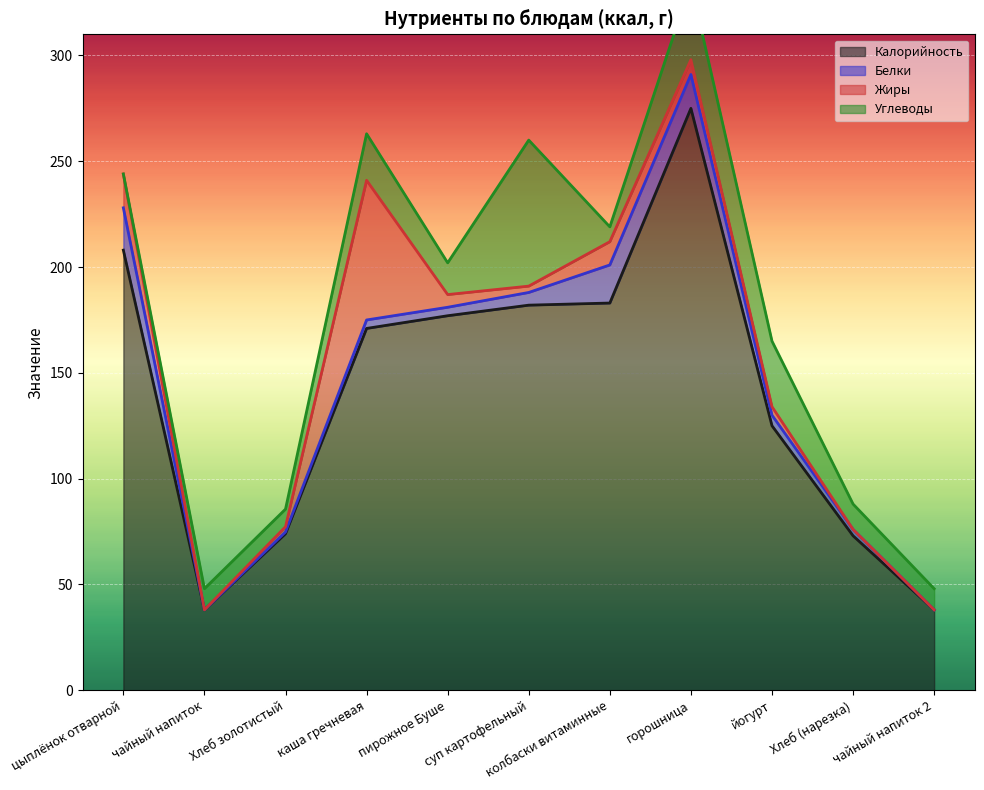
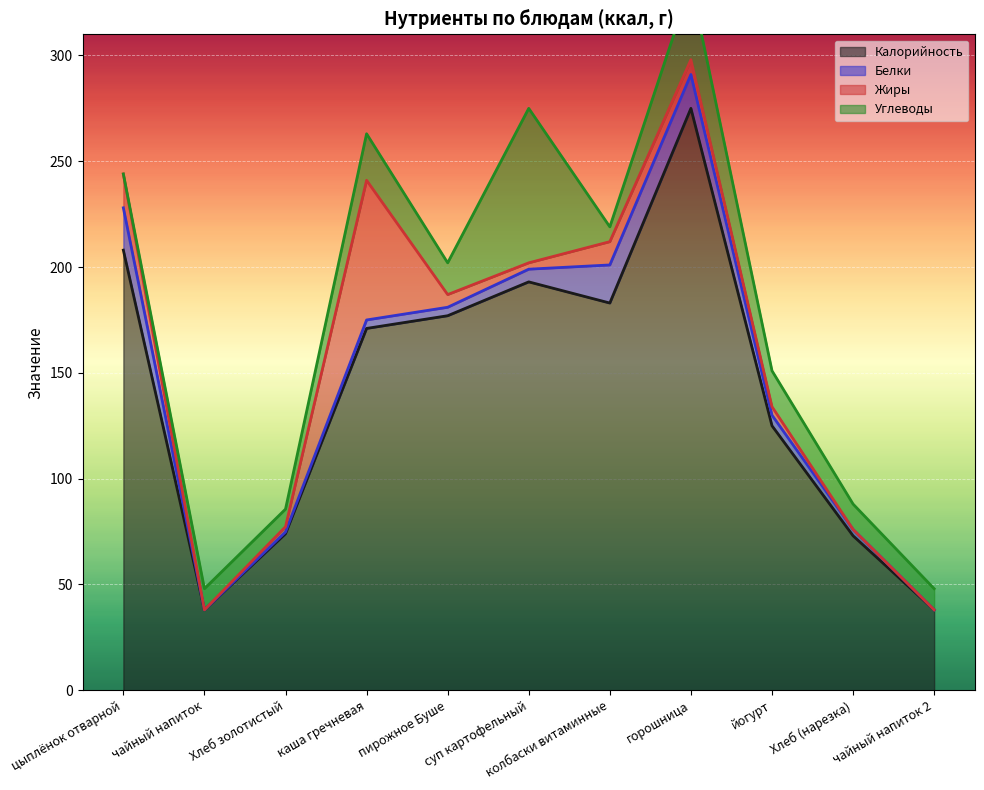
  {
    "Калорийность": {
      "цыплёнок отварной": 208,
      "каша гречневая": 171,
      "пирожное Буше": 177,
-     "суп картофельный": 182,
+     "суп картофельный": 193,
      "колбаски витаминные": 183,
      "горошница": 275,
      "йогурт": 125,
      "Хлеб (нарезка)": 73
    },
    "Белки": {
      "цыплёнок отварной": 20,
      "каша гречневая": 4,
      "пирожное Буше": 4,
      "суп картофельный": 6,
      "колбаски витаминные": 18,
      "горошница": 16,
      "йогурт": 5
    },
    "Жиры": {
      "Хлеб золотистый": 3,
      "каша гречневая": 66,
      "пирожное Буше": 6,
      "суп картофельный": 3,
      "колбаски витаминные": 11,
      "горошница": 7,
      "йогурт": 4
    },
    "Углеводы": {
      "чайный напиток": 10,
      "Хлеб золотистый": 8,
      "каша гречневая": 22,
      "пирожное Буше": 15,
-     "суп картофельный": 69,
+     "суп картофельный": 73,
      "колбаски витаминные": 7,
-     "йогурт": 31,
+     "йогурт": 17,
      "Хлеб (нарезка)": 12,
      "чайный напиток 2": 10
    }
  }
